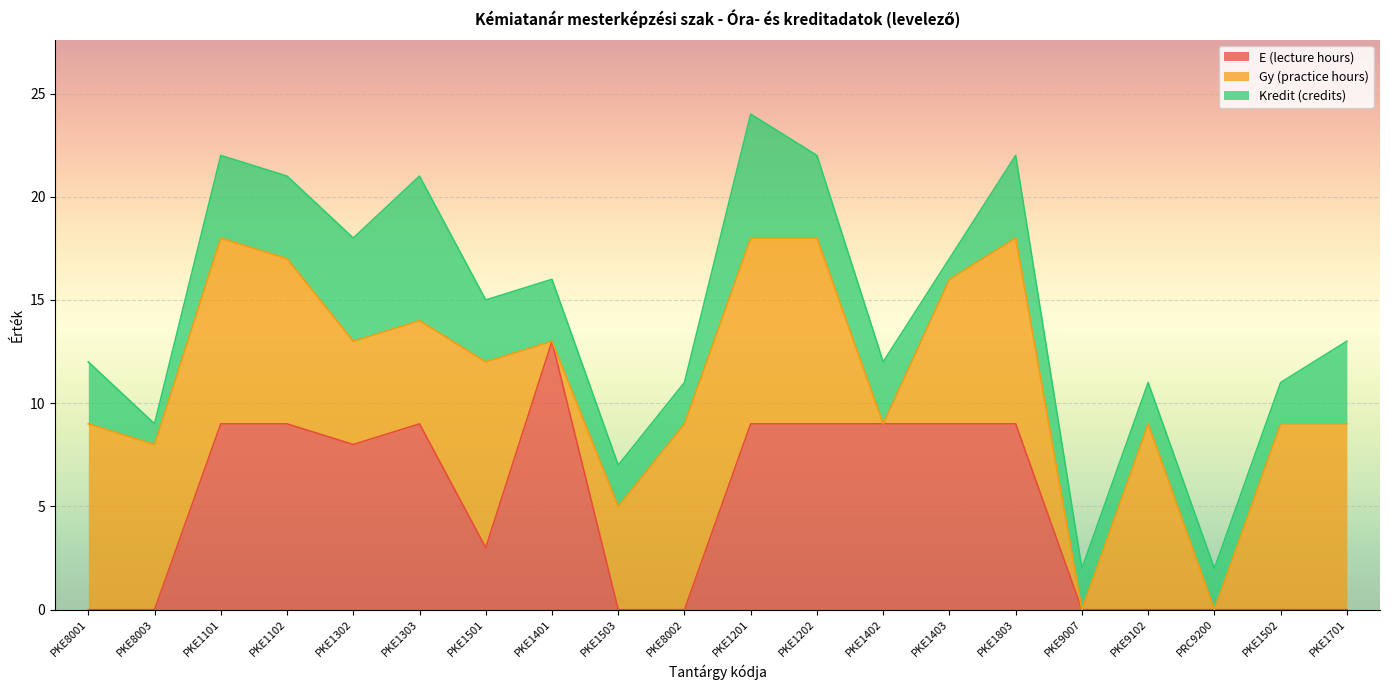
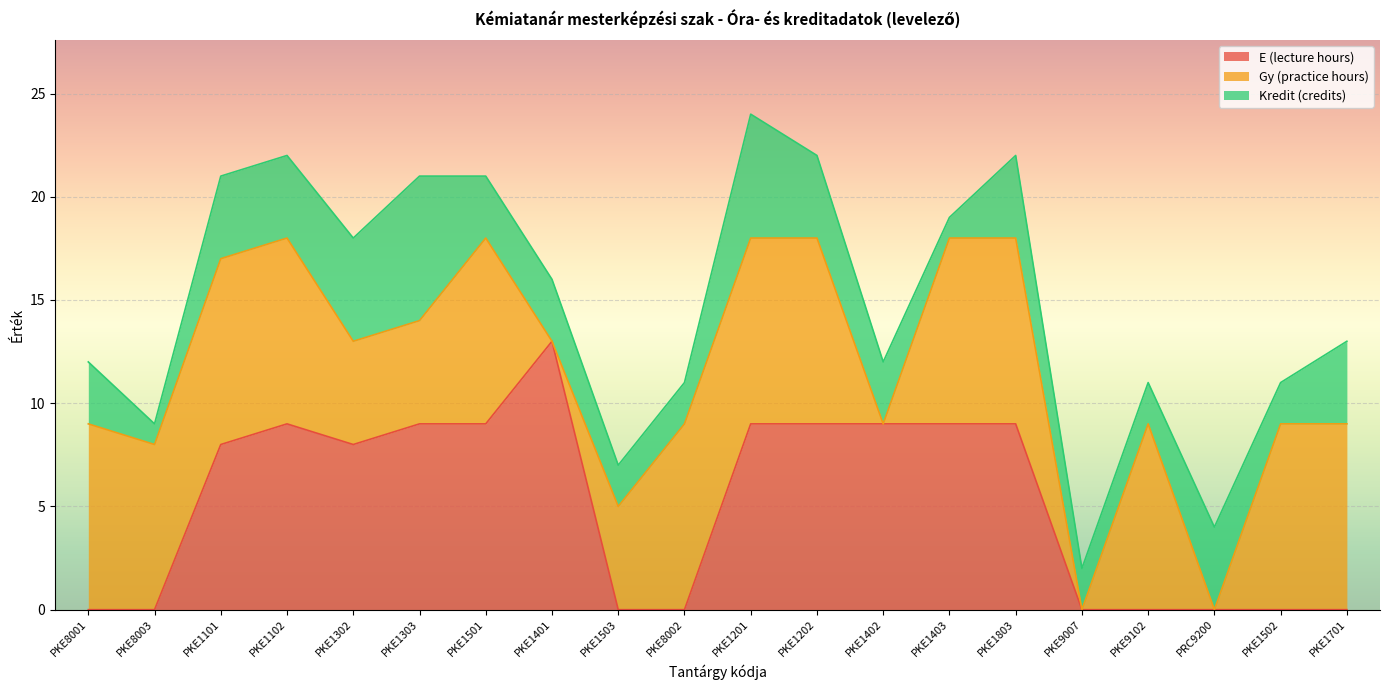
  {
    "E (lecture hours)": {
      "PKE8001": 0,
      "PKE8003": 0,
-     "PKE1101": 9,
+     "PKE1101": 8,
      "PKE1102": 9,
      "PKE1302": 8,
      "PKE1303": 9,
-     "PKE1501": 3,
+     "PKE1501": 9,
      "PKE1503": 0,
      "PKE8002": 0,
      "PKE1201": 9,
      "PKE1202": 9,
      "PKE1403": 9,
      "PKE1803": 9,
      "PKE9102": 0,
      "PKE1502": 0,
      "PKE1701": 0
    },
    "Gy (practice hours)": {
      "PKE8001": 9,
      "PKE8003": 8,
      "PKE1101": 9,
-     "PKE1102": 8,
+     "PKE1102": 9,
      "PKE1302": 5,
      "PKE1303": 5,
      "PKE1501": 9,
      "PKE1503": 5,
      "PKE8002": 9,
      "PKE1201": 9,
      "PKE1202": 9,
-     "PKE1403": 7,
+     "PKE1403": 9,
      "PKE1803": 9,
      "PKE9102": 9,
      "PKE1502": 9,
      "PKE1701": 9
    },
    "Kredit (credits)": {
      "PKE8001": 3,
      "PKE8003": 1,
      "PKE1101": 4,
      "PKE1102": 4,
      "PKE1302": 5,
      "PKE1303": 7,
      "PKE1501": 3,
      "PKE1401": 3,
      "PKE1503": 2,
      "PKE8002": 2,
      "PKE1201": 6,
      "PKE1202": 4,
      "PKE1402": 3,
      "PKE1403": 1,
      "PKE1803": 4,
      "PKE9007": 2,
      "PKE9102": 2,
-     "PRC9200": 2,
+     "PRC9200": 4,
      "PKE1502": 2,
      "PKE1701": 4
    }
  }
